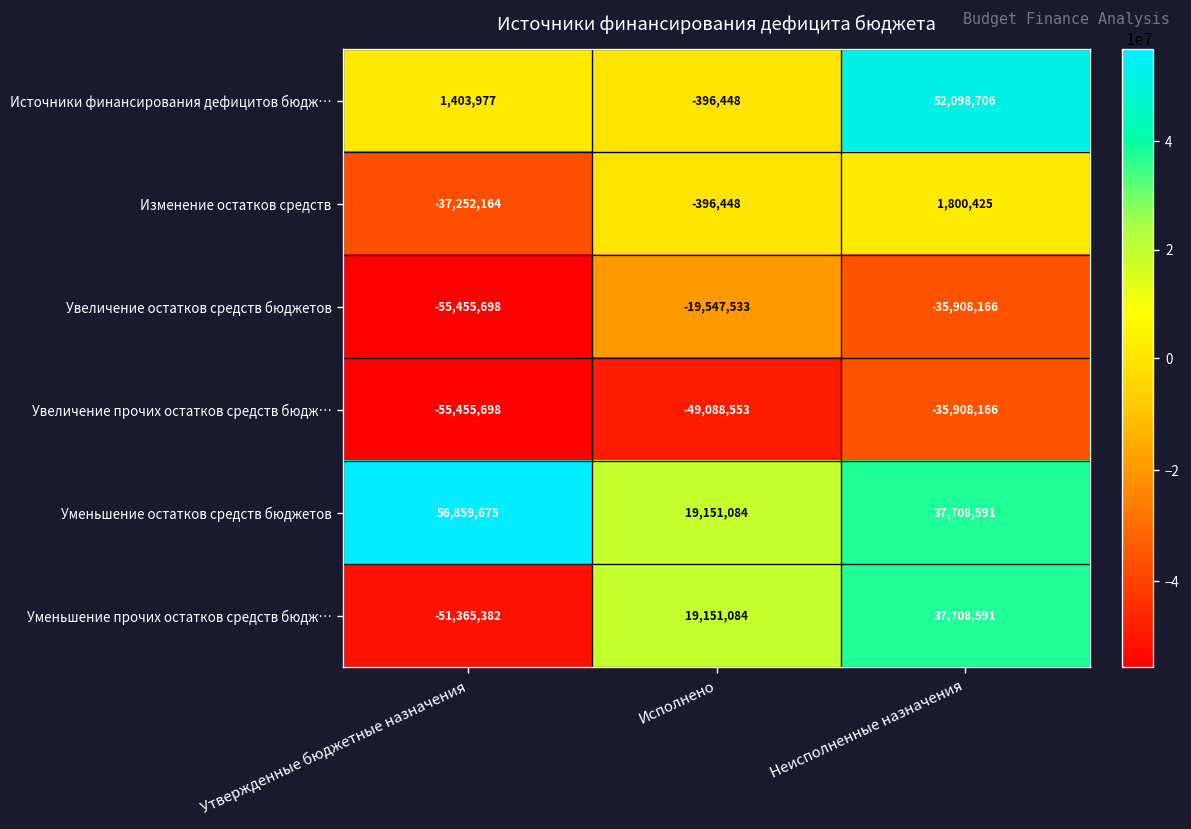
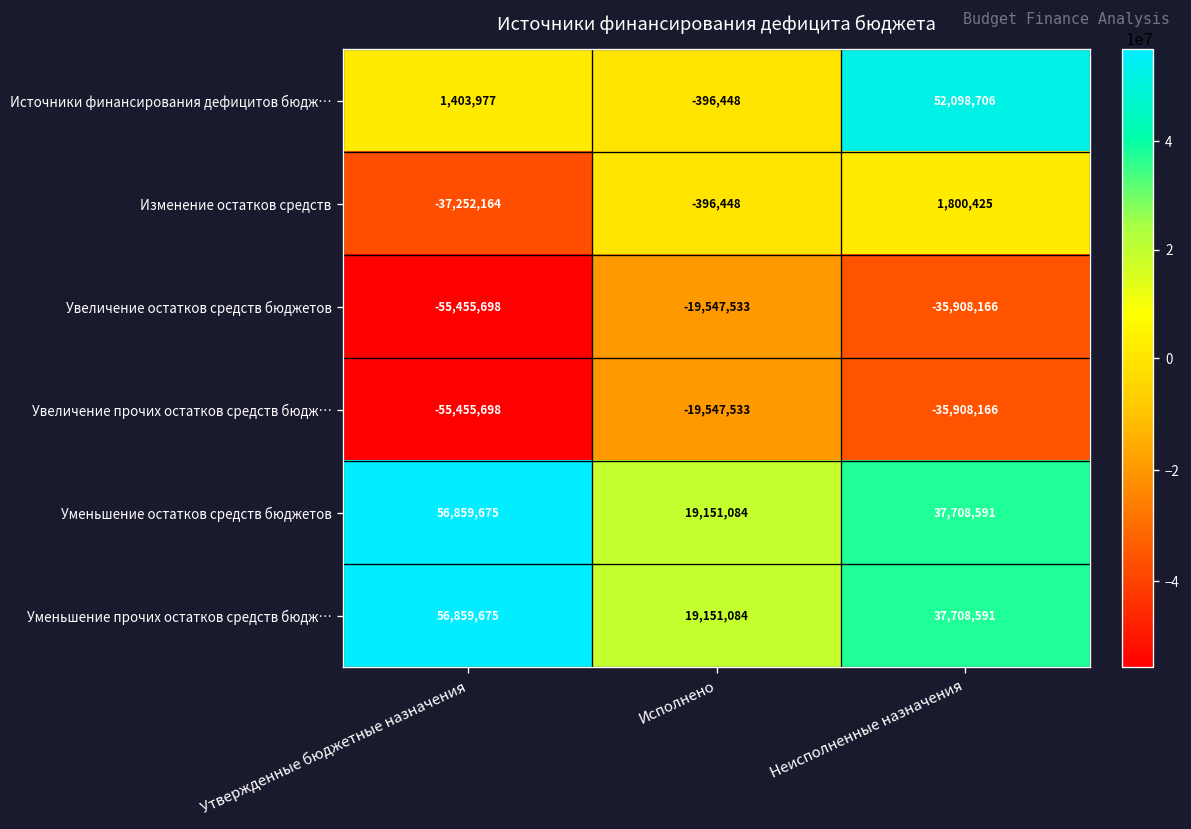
  {
    "Источники финансирования дефицитов бюдж…": {
      "Утвержденные бюджетные назначения": "1,403,977",
      "Исполнено": "-396,448",
      "Неисполненные назначения": "52,098,706"
    },
    "Изменение остатков средств": {
      "Утвержденные бюджетные назначения": "-37,252,164",
      "Исполнено": "-396,448",
      "Неисполненные назначения": "1,800,425"
    },
    "Увеличение остатков средств бюджетов": {
      "Утвержденные бюджетные назначения": "-55,455,698",
      "Исполнено": "-19,547,533",
      "Неисполненные назначения": "-35,908,166"
    },
    "Увеличение прочих остатков средств бюдж…": {
      "Утвержденные бюджетные назначения": "-55,455,698",
-     "Исполнено": "-49,088,553",
+     "Исполнено": "-19,547,533",
      "Неисполненные назначения": "-35,908,166"
    },
    "Уменьшение остатков средств бюджетов": {
      "Утвержденные бюджетные назначения": "56,859,675",
      "Исполнено": "19,151,084",
      "Неисполненные назначения": "37,708,591"
    },
    "Уменьшение прочих остатков средств бюдж…": {
-     "Утвержденные бюджетные назначения": "-51,365,382",
+     "Утвержденные бюджетные назначения": "56,859,675",
      "Исполнено": "19,151,084",
      "Неисполненные назначения": "37,708,591"
    }
  }
